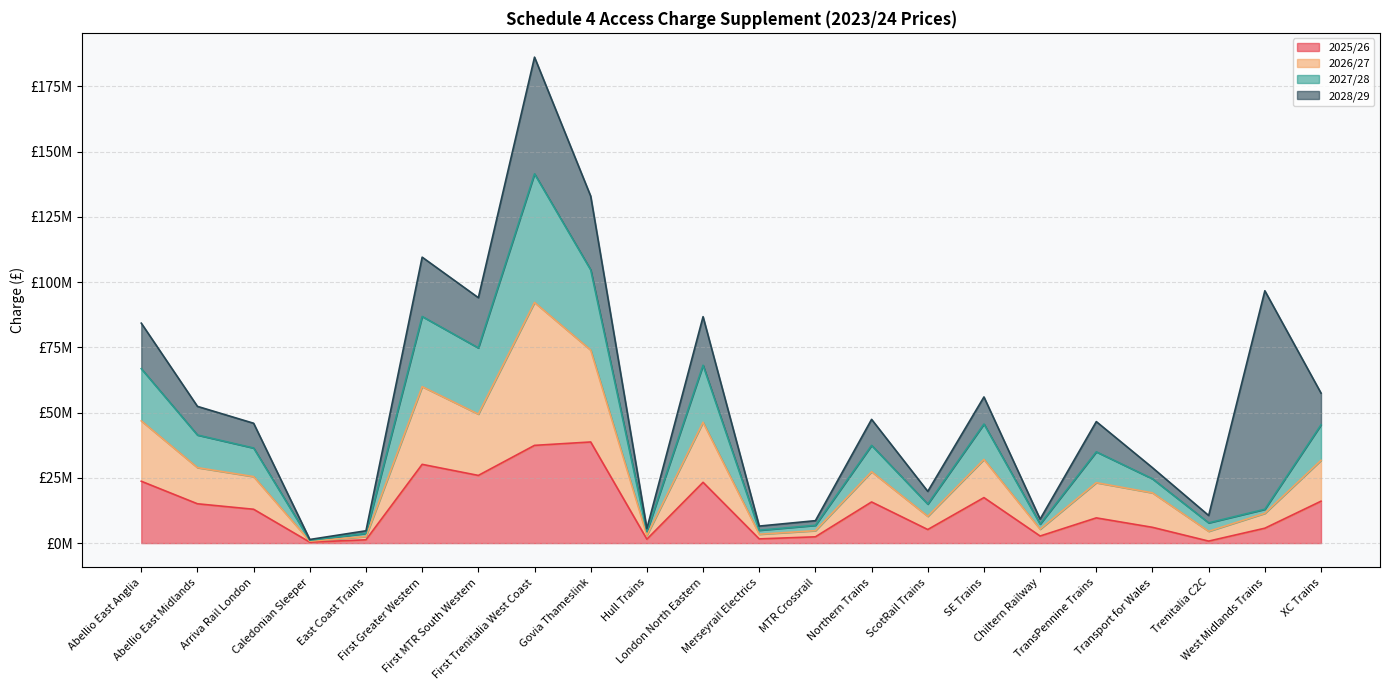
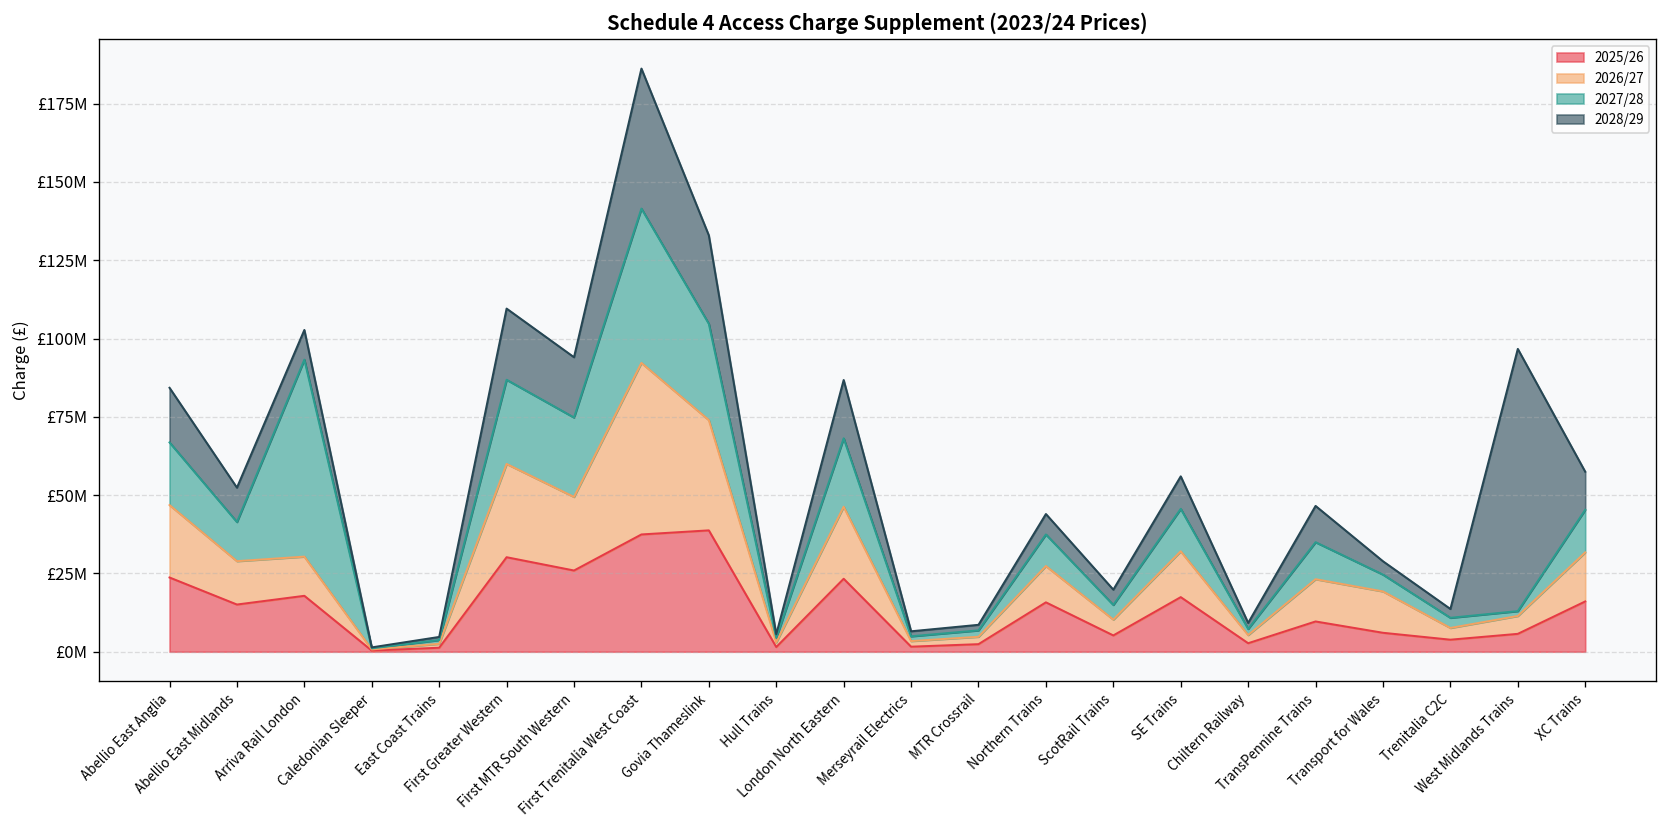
  {
    "2025/26": {
      "Abellio East Anglia": "£24000000",
      "Abellio East Midlands": "£15000000",
-     "Arriva Rail London": "£13000000",
+     "Arriva Rail London": "£18000000",
      "East Coast Trains": "£1000000",
      "First Greater Western": "£30000000",
      "First MTR South Western": "£26000000",
      "First Trenitalia West Coast": "£37000000",
      "Govia Thameslink": "£39000000",
      "Hull Trains": "£1000000",
      "London North Eastern": "£23000000",
      "Merseyrail Electrics": "£2000000",
      "MTR Crossrail": "£2000000",
      "Northern Trains": "£16000000",
      "ScotRail Trains": "£5000000",
      "SE Trains": "£17000000",
      "Chiltern Railway": "£3000000",
      "TransPennine Trains": "£10000000",
      "Transport for Wales": "£6000000",
-     "Trenitalia C2C": "£1000000",
+     "Trenitalia C2C": "£4000000",
      "West Midlands Trains": "£6000000",
      "XC Trains": "£16000000"
    },
    "2026/27": {
      "Abellio East Anglia": "£23000000",
      "Abellio East Midlands": "£14000000",
      "Arriva Rail London": "£13000000",
      "East Coast Trains": "£1000000",
      "First Greater Western": "£30000000",
      "First MTR South Western": "£23000000",
      "First Trenitalia West Coast": "£55000000",
      "Govia Thameslink": "£35000000",
      "Hull Trains": "£1000000",
      "London North Eastern": "£23000000",
      "Merseyrail Electrics": "£2000000",
      "MTR Crossrail": "£2000000",
      "Northern Trains": "£12000000",
      "ScotRail Trains": "£5000000",
      "SE Trains": "£15000000",
      "Chiltern Railway": "£3000000",
      "TransPennine Trains": "£13000000",
      "Transport for Wales": "£13000000",
      "Trenitalia C2C": "£4000000",
      "West Midlands Trains": "£6000000",
      "XC Trains": "£16000000"
    },
    "2027/28": {
      "Abellio East Anglia": "£20000000",
      "Abellio East Midlands": "£12000000",
-     "Arriva Rail London": "£11000000",
+     "Arriva Rail London": "£63000000",
      "East Coast Trains": "£1000000",
      "First Greater Western": "£27000000",
      "First MTR South Western": "£25000000",
      "First Trenitalia West Coast": "£49000000",
      "Govia Thameslink": "£31000000",
      "Hull Trains": "£1000000",
      "London North Eastern": "£22000000",
      "Merseyrail Electrics": "£2000000",
      "MTR Crossrail": "£2000000",
      "Northern Trains": "£10000000",
      "ScotRail Trains": "£5000000",
      "SE Trains": "£14000000",
      "Chiltern Railway": "£2000000",
      "TransPennine Trains": "£12000000",
      "Transport for Wales": "£5000000",
      "Trenitalia C2C": "£3000000",
      "West Midlands Trains": "£2000000",
      "XC Trains": "£14000000"
    },
    "2028/29": {
      "Abellio East Anglia": "£17000000",
      "Abellio East Midlands": "£11000000",
      "Arriva Rail London": "£9000000",
      "East Coast Trains": "£1000000",
      "First Greater Western": "£23000000",
      "First MTR South Western": "£19000000",
      "First Trenitalia West Coast": "£45000000",
      "Govia Thameslink": "£28000000",
      "Hull Trains": "£1000000",
      "London North Eastern": "£19000000",
      "Merseyrail Electrics": "£2000000",
      "MTR Crossrail": "£2000000",
-     "Northern Trains": "£10000000",
+     "Northern Trains": "£7000000",
      "ScotRail Trains": "£5000000",
      "SE Trains": "£10000000",
      "Chiltern Railway": "£2000000",
      "TransPennine Trains": "£12000000",
      "Transport for Wales": "£4000000",
      "Trenitalia C2C": "£3000000",
      "West Midlands Trains": "£84000000",
      "XC Trains": "£12000000"
    }
  }
